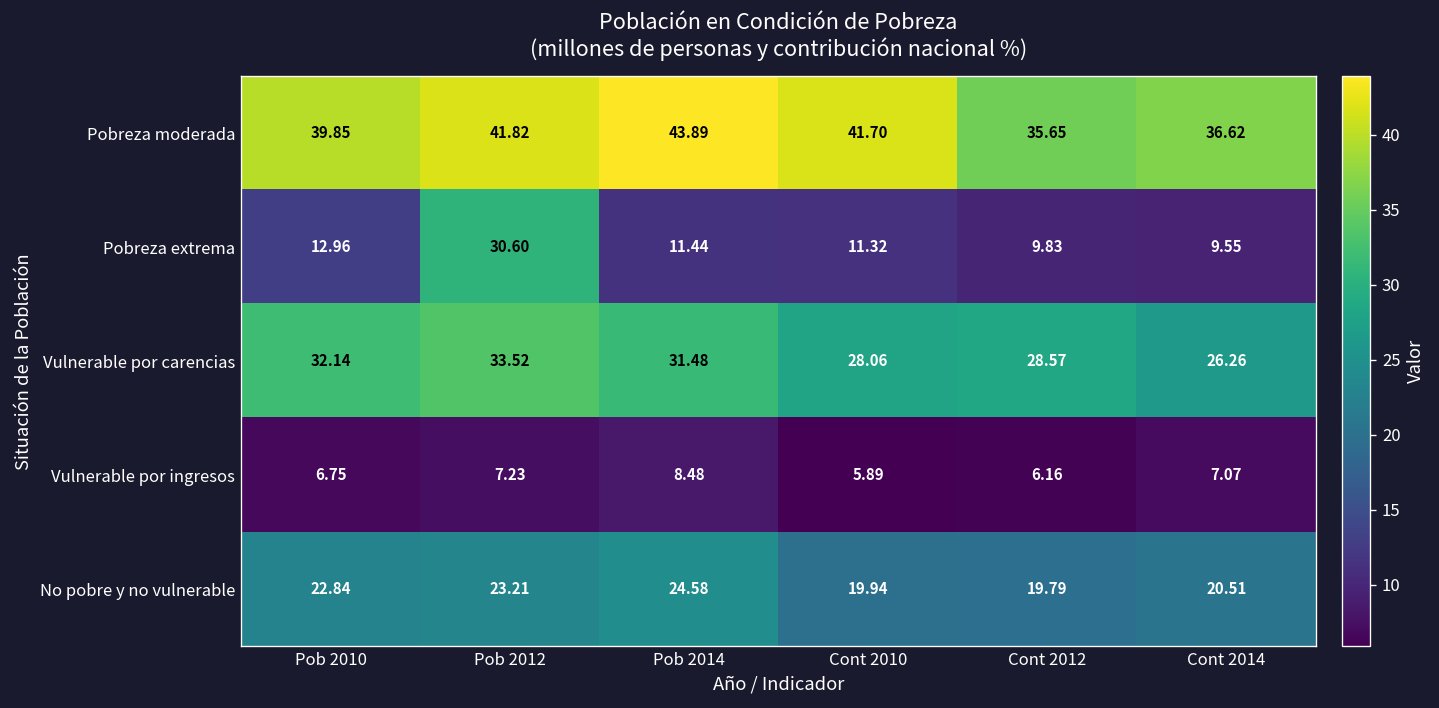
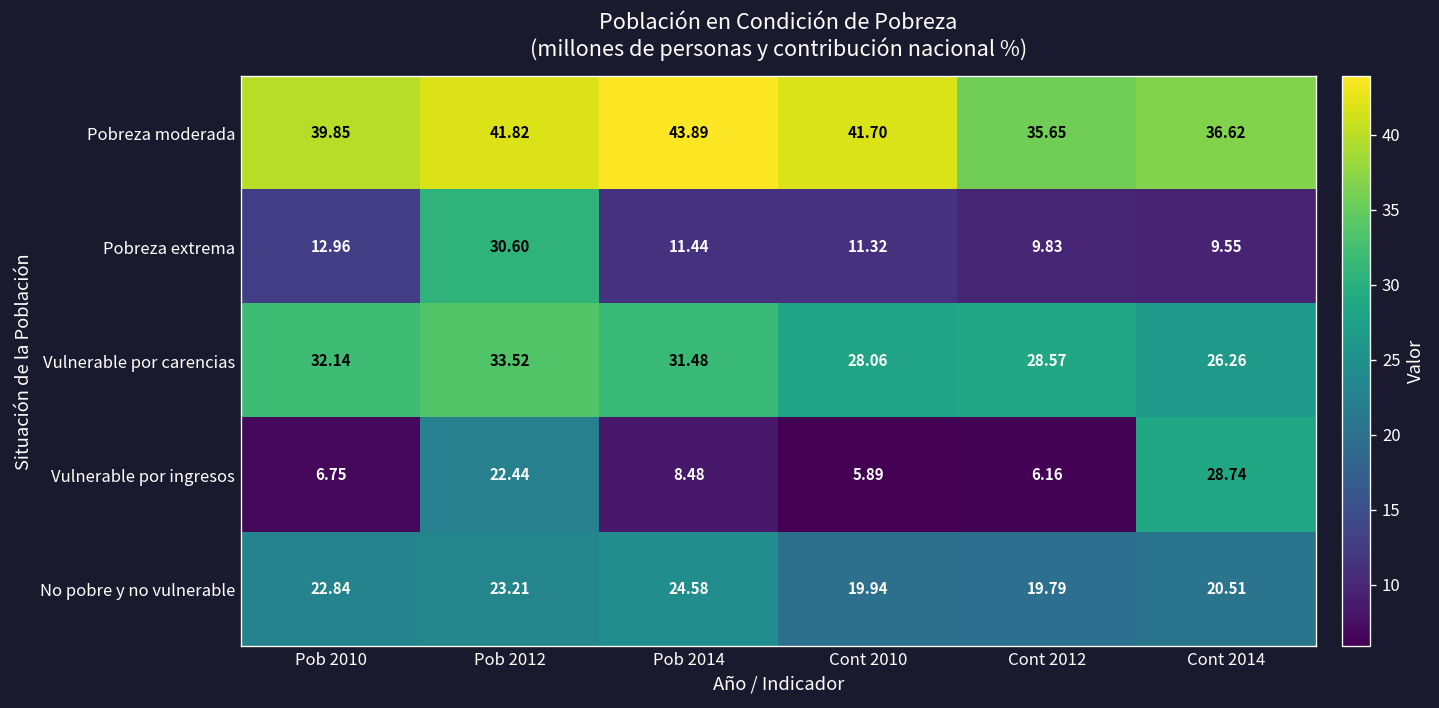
  {
    "Pobreza moderada": {
      "Pob 2010": 39.85,
      "Pob 2012": 41.82,
      "Pob 2014": 43.89,
      "Cont 2010": 41.70,
      "Cont 2012": 35.65,
      "Cont 2014": 36.62
    },
    "Pobreza extrema": {
      "Pob 2010": 12.96,
      "Pob 2012": 30.60,
      "Pob 2014": 11.44,
      "Cont 2010": 11.32,
      "Cont 2012": 9.83,
      "Cont 2014": 9.55
    },
    "Vulnerable por carencias": {
      "Pob 2010": 32.14,
      "Pob 2012": 33.52,
      "Pob 2014": 31.48,
      "Cont 2010": 28.06,
      "Cont 2012": 28.57,
      "Cont 2014": 26.26
    },
    "Vulnerable por ingresos": {
      "Pob 2010": 6.75,
-     "Pob 2012": 7.23,
+     "Pob 2012": 22.44,
      "Pob 2014": 8.48,
      "Cont 2010": 5.89,
      "Cont 2012": 6.16,
-     "Cont 2014": 7.07
+     "Cont 2014": 28.74
    },
    "No pobre y no vulnerable": {
      "Pob 2010": 22.84,
      "Pob 2012": 23.21,
      "Pob 2014": 24.58,
      "Cont 2010": 19.94,
      "Cont 2012": 19.79,
      "Cont 2014": 20.51
    }
  }
